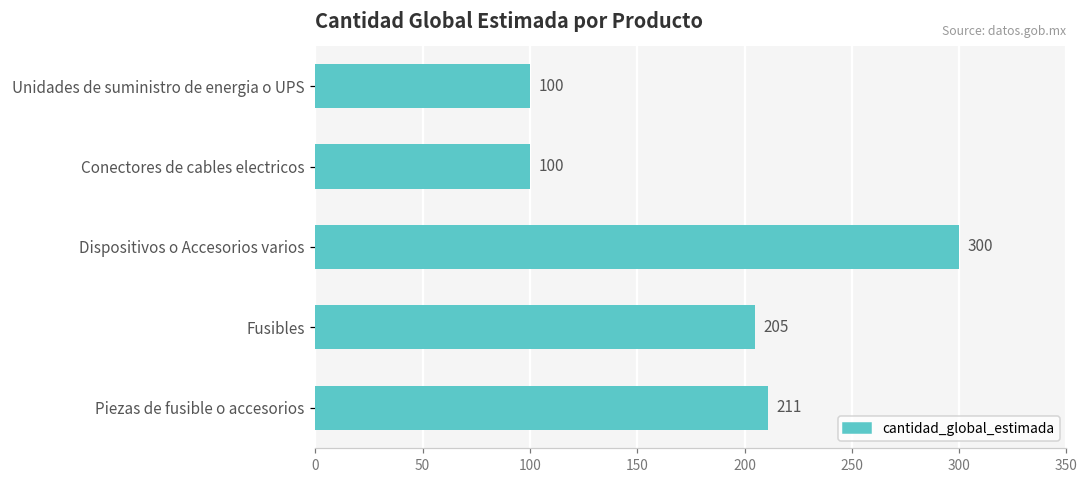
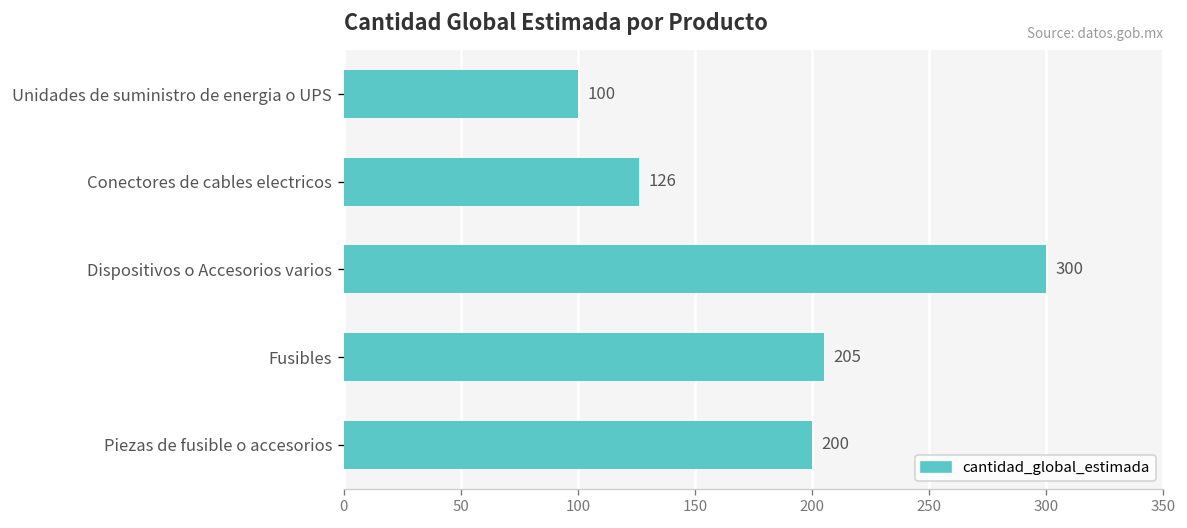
  {
    "Unidades de suministro de energia o UPS": 100,
-   "Conectores de cables electricos": 100,
+   "Conectores de cables electricos": 126,
    "Dispositivos o Accesorios varios": 300,
    "Fusibles": 205,
-   "Piezas de fusible o accesorios": 211
+   "Piezas de fusible o accesorios": 200
  }
